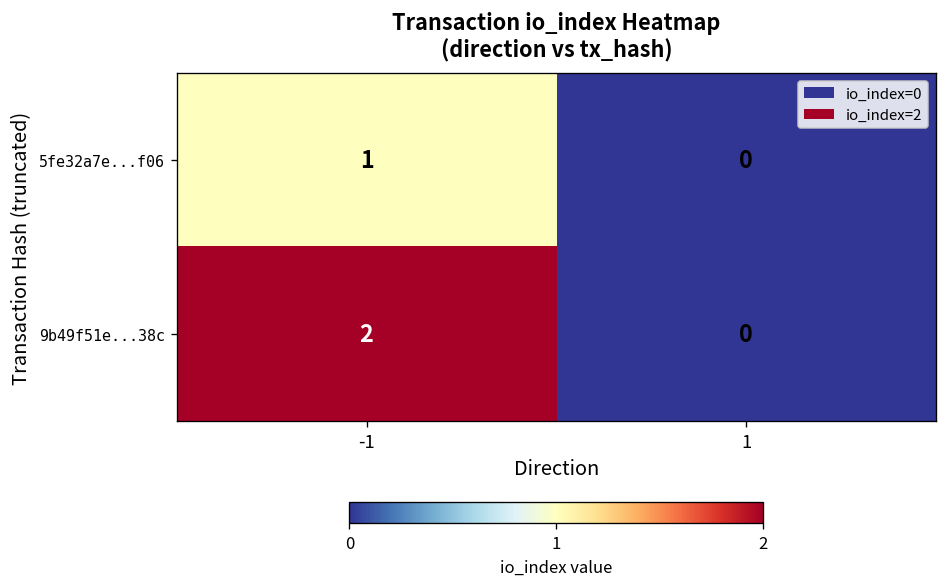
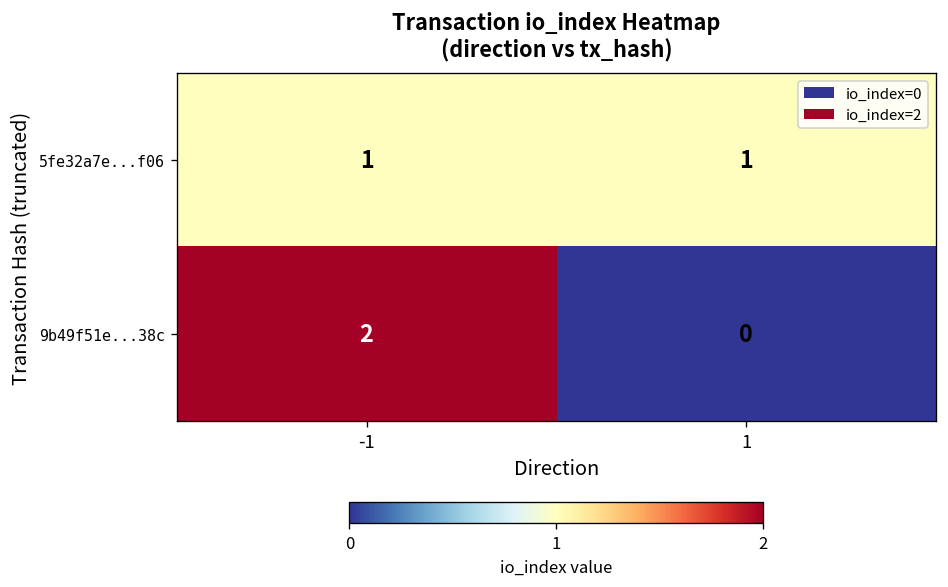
  {
    "5fe32a7e...f06": {
      "-1": 1,
-     "1": 0
+     "1": 1
    },
    "9b49f51e...38c": {
      "-1": 2,
      "1": 0
    }
  }
